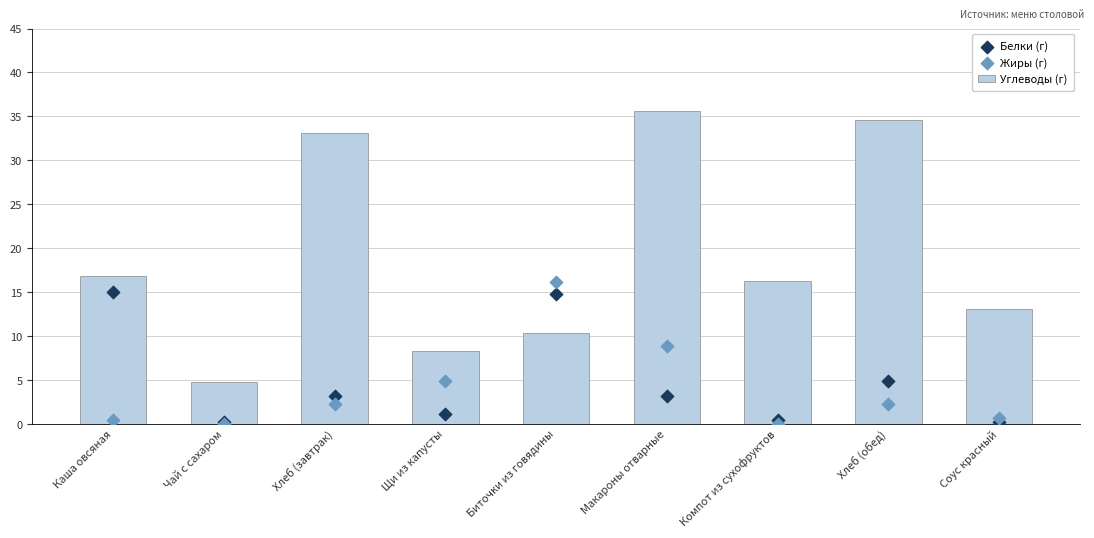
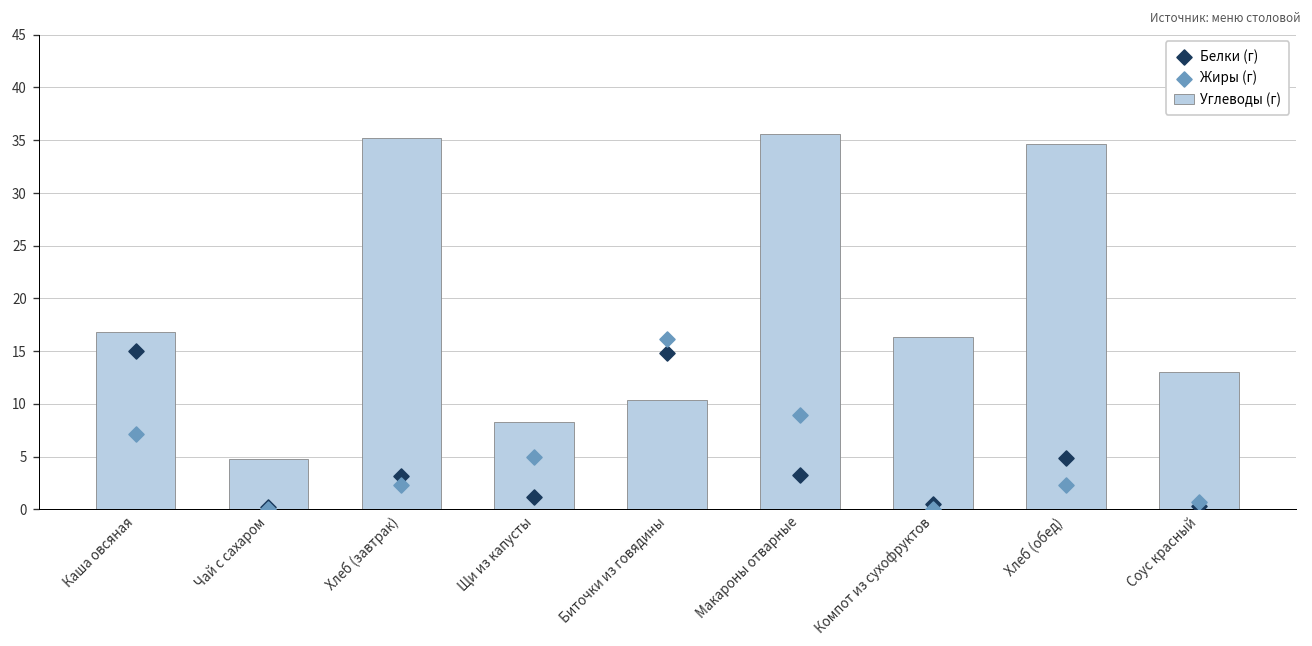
  {
    "Углеводы (г)": {
      "Каша овсяная": 17,
      "Чай с сахаром": 5,
-     "Хлеб (завтрак)": 33,
+     "Хлеб (завтрак)": 35,
      "Щи из капусты": 8,
      "Биточки из говядины": 10,
      "Макароны отварные": 36,
      "Компот из сухофруктов": 16,
      "Хлеб (обед)": 35,
      "Соус красный": 13
    },
    "Жиры (г)": {
-     "Каша овсяная": 0
+     "Каша овсяная": 7
    }
  }
